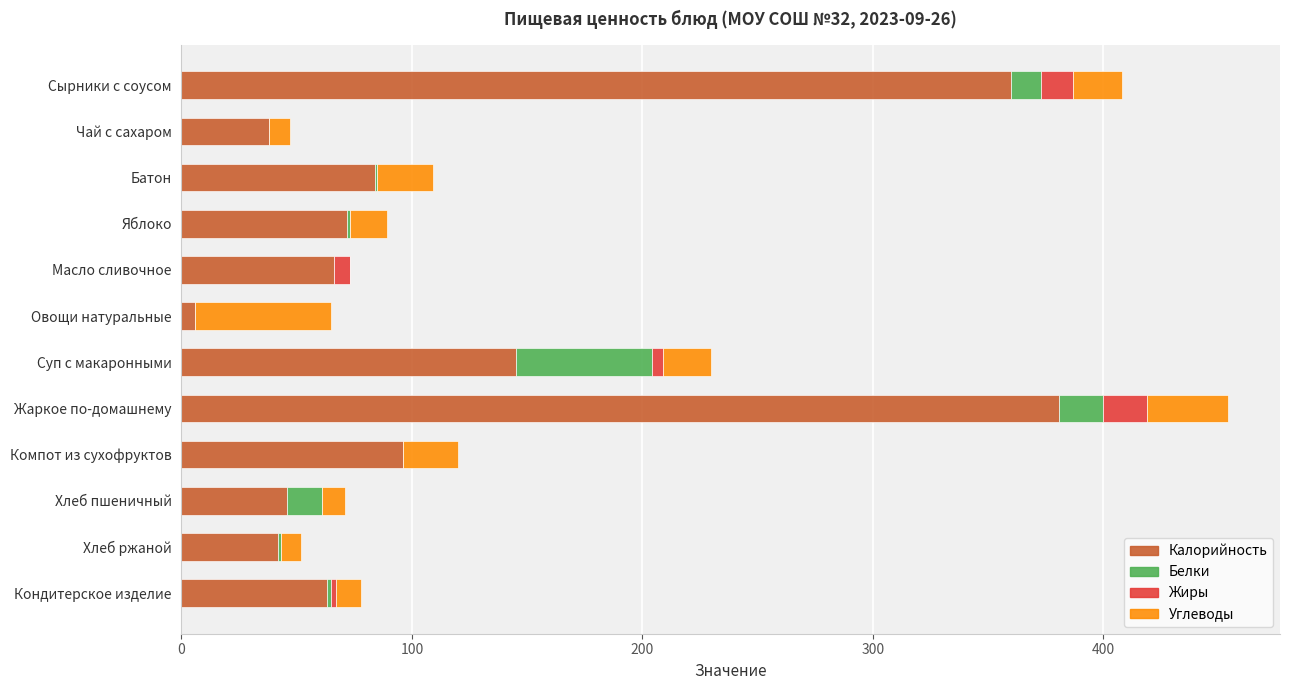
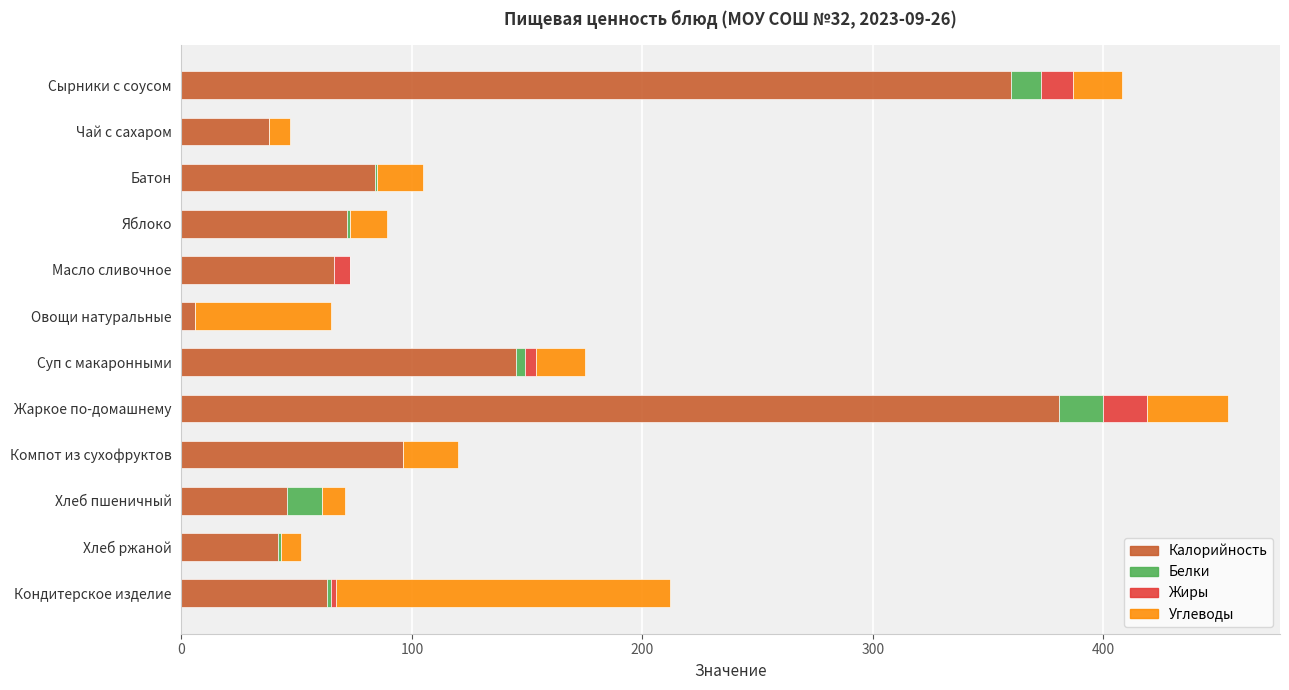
  {
    "Белки": {
      "Сырники с соусом": 13,
      "Чай с сахаром": 0,
      "Масло сливочное": 0,
      "Овощи натуральные": 0,
-     "Суп с макаронными": 59,
+     "Суп с макаронными": 4,
      "Жаркое по-домашнему": 19,
      "Компот из сухофруктов": 0,
      "Хлеб пшеничный": 15,
      "Кондитерское изделие": 2
    },
    "Углеводы": {
      "Сырники с соусом": 21,
      "Чай с сахаром": 9,
-     "Батон": 24,
+     "Батон": 20,
      "Яблоко": 16,
      "Масло сливочное": 0,
      "Овощи натуральные": 59,
      "Суп с макаронными": 21,
      "Жаркое по-домашнему": 35,
      "Компот из сухофруктов": 24,
      "Хлеб пшеничный": 10,
      "Хлеб ржаной": 9,
-     "Кондитерское изделие": 11
+     "Кондитерское изделие": 145
    }
  }
